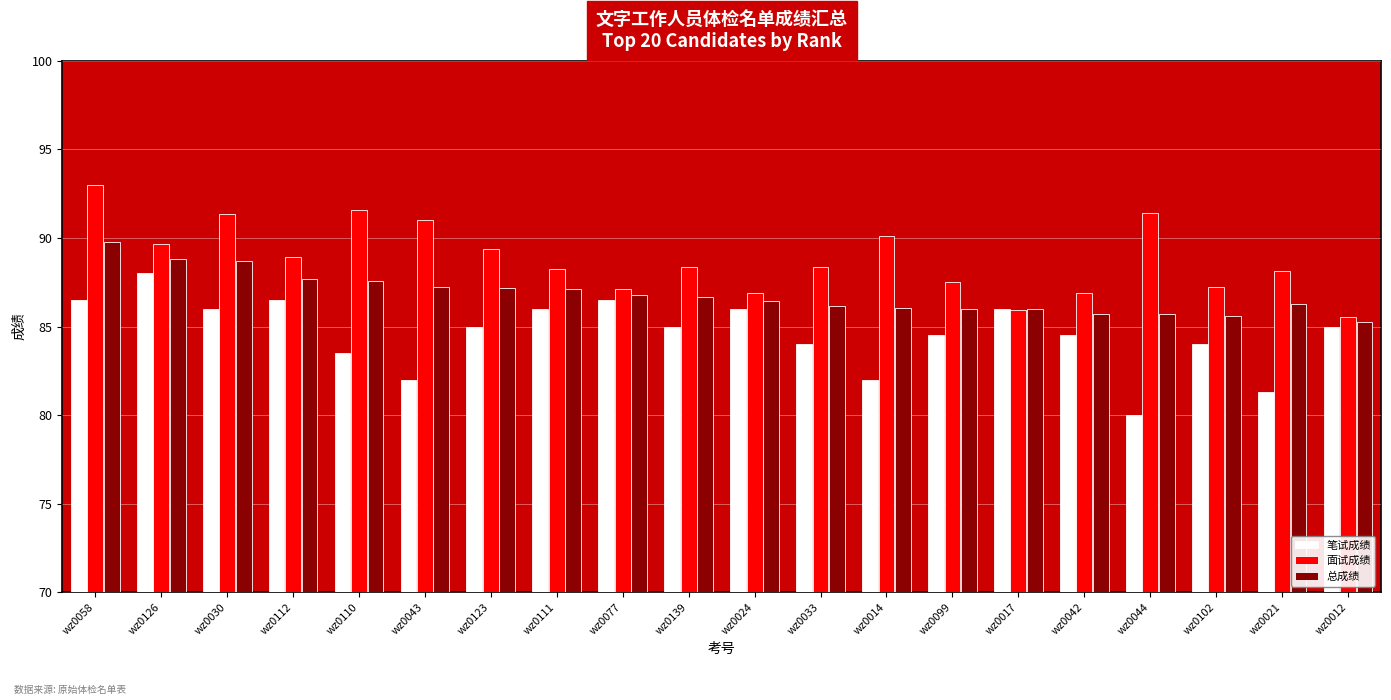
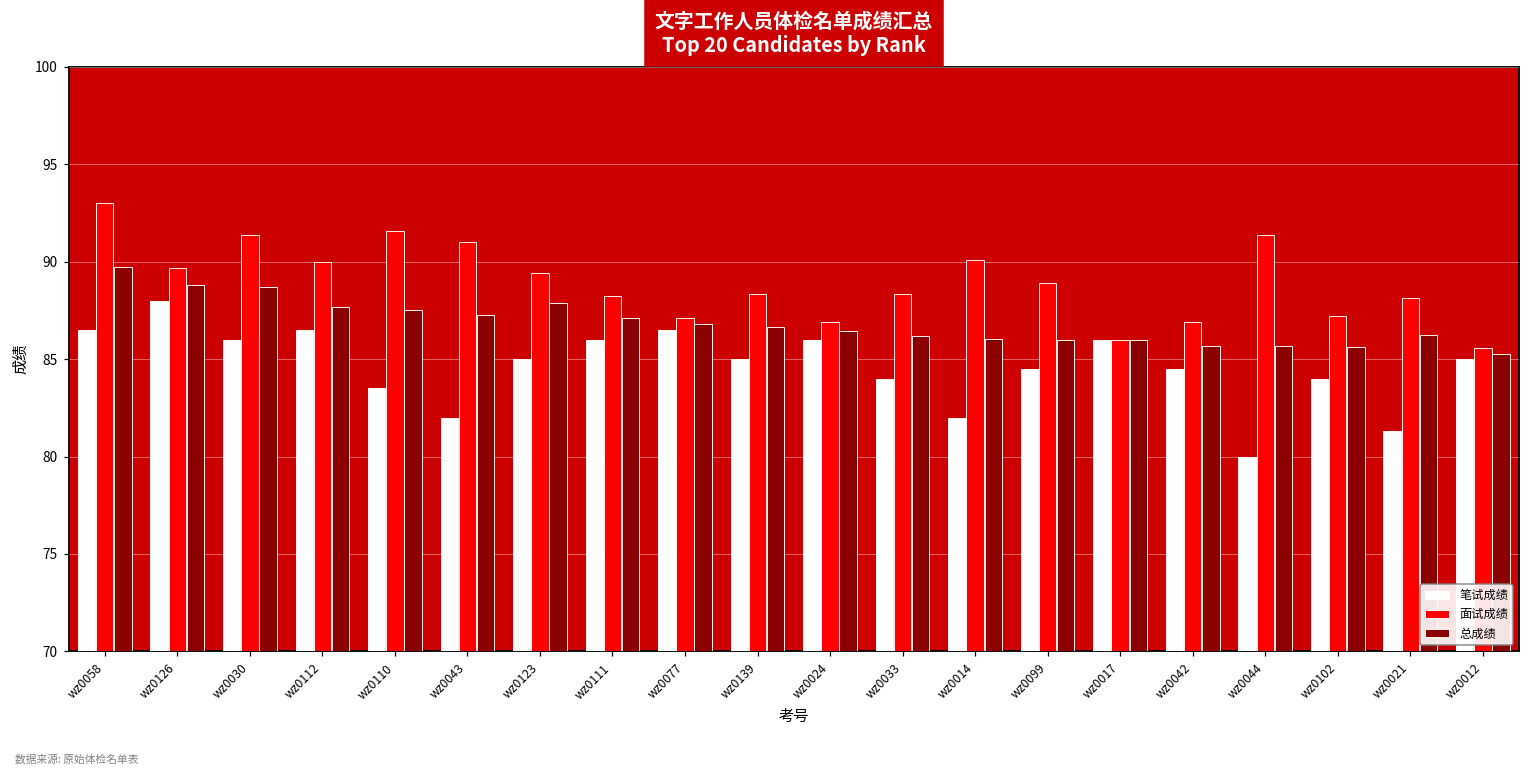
  {
    "笔试成绩": {
      "wz0058": 86.5,
      "wz0126": 88.0,
      "wz0030": 86.0,
      "wz0112": 86.5,
      "wz0110": 83.5,
      "wz0043": 82.0,
      "wz0123": 85.0,
      "wz0111": 86.0,
      "wz0077": 86.5,
      "wz0139": 85.0,
      "wz0024": 86.0,
      "wz0033": 84.0,
      "wz0014": 82.0,
      "wz0099": 84.5,
      "wz0017": 86.0,
      "wz0042": 84.5,
      "wz0044": 80.0,
      "wz0102": 84.0,
      "wz0021": 81.3,
      "wz0012": 85.0
    },
    "面试成绩": {
      "wz0058": 93.0,
      "wz0126": 89.7,
      "wz0030": 91.4,
-     "wz0112": 88.9,
+     "wz0112": 90.0,
      "wz0110": 91.6,
      "wz0043": 91.0,
      "wz0123": 89.4,
      "wz0111": 88.2,
      "wz0077": 87.1,
      "wz0139": 88.3,
      "wz0024": 86.9,
      "wz0033": 88.4,
      "wz0014": 90.1,
-     "wz0099": 87.5,
+     "wz0099": 88.9,
      "wz0017": 86.0,
      "wz0042": 86.9,
      "wz0044": 91.4,
      "wz0102": 87.2,
      "wz0021": 88.1,
      "wz0012": 85.6
    },
    "总成绩": {
      "wz0058": 89.8,
      "wz0126": 88.8,
      "wz0030": 88.7,
      "wz0112": 87.7,
      "wz0110": 87.6,
      "wz0043": 87.3,
-     "wz0123": 87.2,
+     "wz0123": 87.9,
      "wz0111": 87.1,
      "wz0077": 86.8,
      "wz0139": 86.7,
      "wz0024": 86.5,
      "wz0033": 86.2,
      "wz0014": 86.1,
      "wz0099": 86.0,
      "wz0017": 86.0,
      "wz0042": 85.7,
      "wz0044": 85.7,
      "wz0102": 85.6,
      "wz0021": 86.3,
      "wz0012": 85.3
    }
  }
